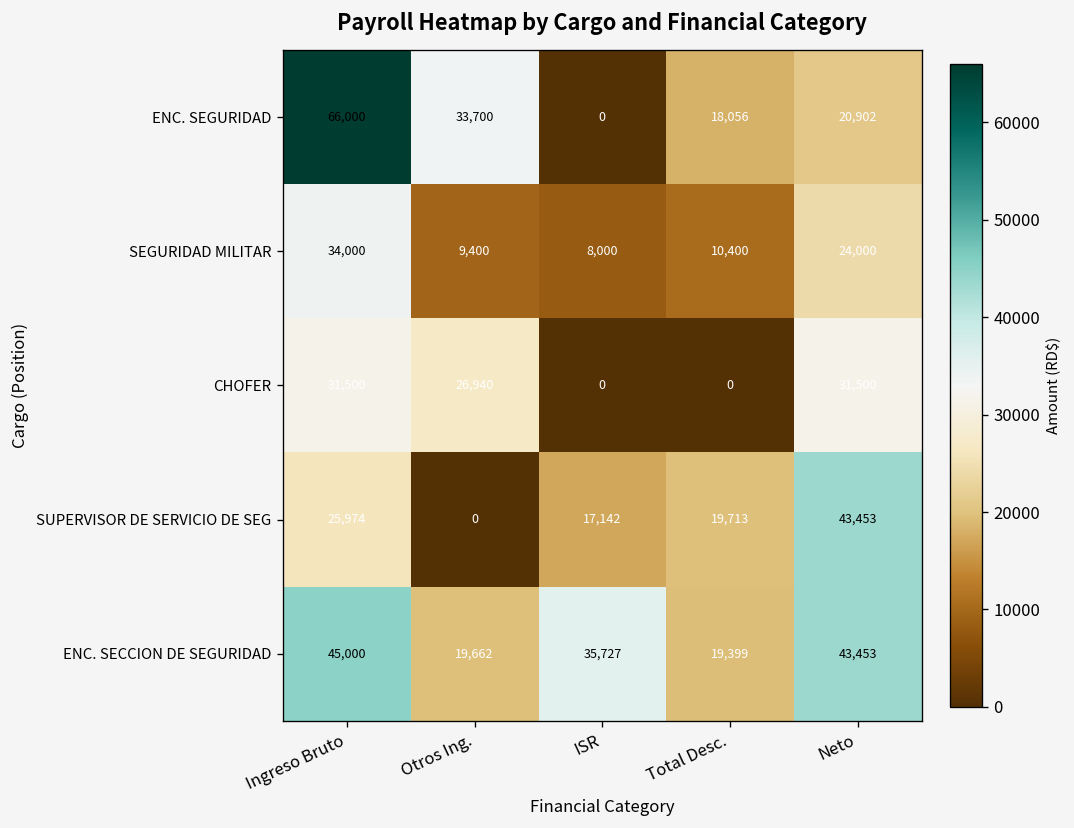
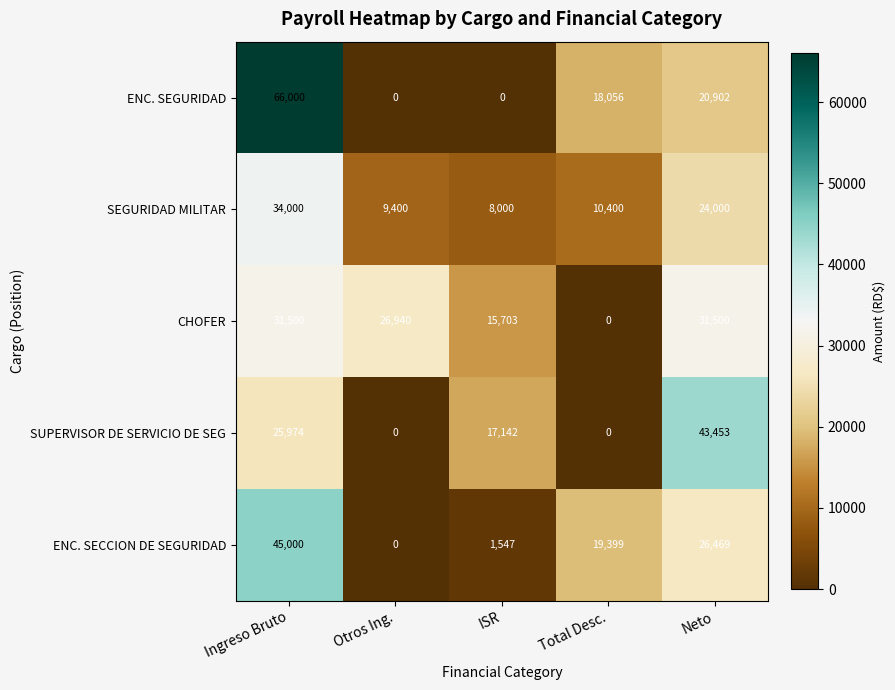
  {
    "ENC. SEGURIDAD": {
      "Ingreso Bruto": "66,000",
-     "Otros Ing.": "33,700",
+     "Otros Ing.": "0",
      "ISR": "0",
      "Total Desc.": "18,056",
      "Neto": "20,902"
    },
    "SEGURIDAD MILITAR": {
      "Ingreso Bruto": "34,000",
      "Otros Ing.": "9,400",
      "ISR": "8,000",
      "Total Desc.": "10,400",
      "Neto": "24,000"
    },
    "CHOFER": {
      "Otros Ing.": "26,940",
-     "ISR": "0",
+     "ISR": "15,703",
      "Total Desc.": "0"
    },
    "SUPERVISOR DE SERVICIO DE SEG": {
      "Ingreso Bruto": "25,974",
      "Otros Ing.": "0",
      "ISR": "17,142",
-     "Total Desc.": "19,713",
+     "Total Desc.": "0",
      "Neto": "43,453"
    },
    "ENC. SECCION DE SEGURIDAD": {
      "Ingreso Bruto": "45,000",
-     "Otros Ing.": "19,662",
-     "ISR": "35,727",
+     "Otros Ing.": "0",
+     "ISR": "1,547",
      "Total Desc.": "19,399",
-     "Neto": "43,453"
+     "Neto": "26,469"
    }
  }
